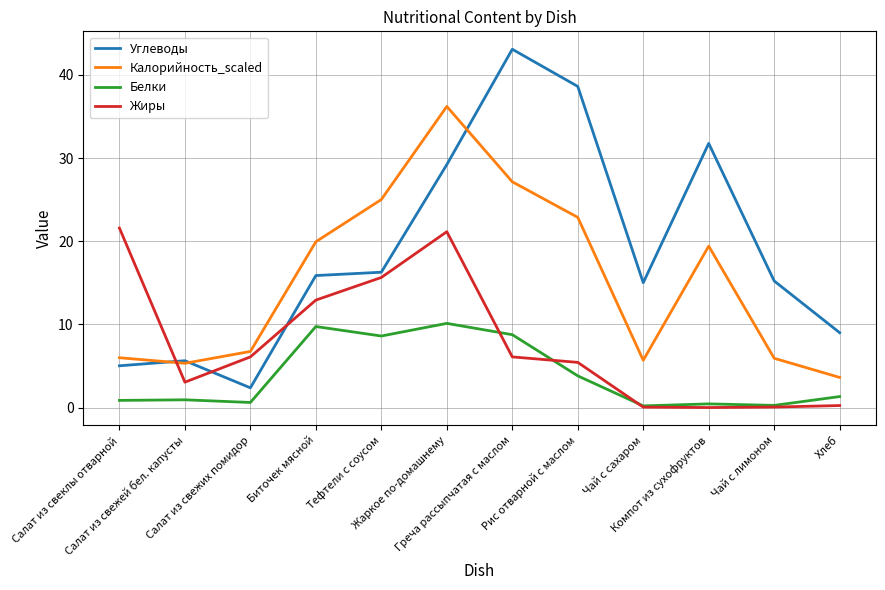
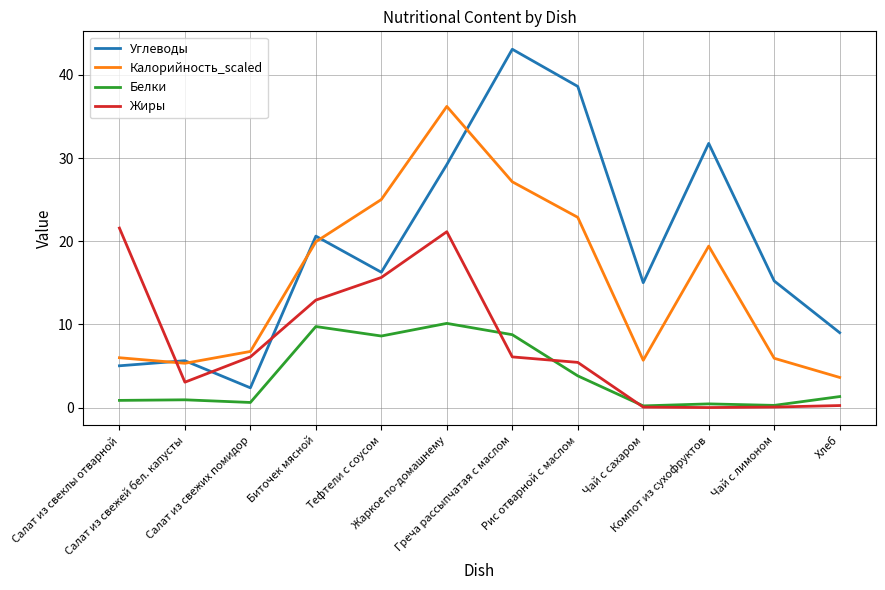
  {
    "Углеводы": {
      "Салат из свеклы отварной": 5,
      "Салат из свежей бел. капусты": 6,
      "Салат из свежих помидор": 2,
-     "Биточек мясной": 16,
+     "Биточек мясной": 21,
      "Тефтели с соусом": 16,
      "Жаркое по-домашнему": 29,
      "Греча рассыпчатая с маслом": 43,
      "Рис отварной с маслом": 39,
      "Чай с сахаром": 15,
      "Компот из сухофруктов": 32,
      "Чай с лимоном": 15,
      "Хлеб": 9
    },
    "Калорийность_scaled": {
      "Салат из свеклы отварной": 6,
      "Салат из свежей бел. капусты": 5,
      "Салат из свежих помидор": 7,
      "Биточек мясной": 20,
      "Тефтели с соусом": 25,
      "Жаркое по-домашнему": 36,
      "Греча рассыпчатая с маслом": 27,
      "Рис отварной с маслом": 23,
      "Чай с сахаром": 6,
      "Компот из сухофруктов": 19,
      "Чай с лимоном": 6,
      "Хлеб": 4
    },
    "Белки": {
      "Салат из свеклы отварной": 1,
      "Салат из свежей бел. капусты": 1,
      "Салат из свежих помидор": 1,
      "Биточек мясной": 10,
      "Тефтели с соусом": 9,
      "Жаркое по-домашнему": 10,
      "Греча рассыпчатая с маслом": 9,
      "Рис отварной с маслом": 4,
      "Компот из сухофруктов": 0,
      "Хлеб": 1
    },
    "Жиры": {
      "Салат из свеклы отварной": 22,
      "Салат из свежей бел. капусты": 3,
      "Салат из свежих помидор": 6,
      "Биточек мясной": 13,
      "Тефтели с соусом": 16,
      "Жаркое по-домашнему": 21,
      "Греча рассыпчатая с маслом": 6,
      "Рис отварной с маслом": 5,
      "Компот из сухофруктов": 0,
      "Хлеб": 0
    }
  }
